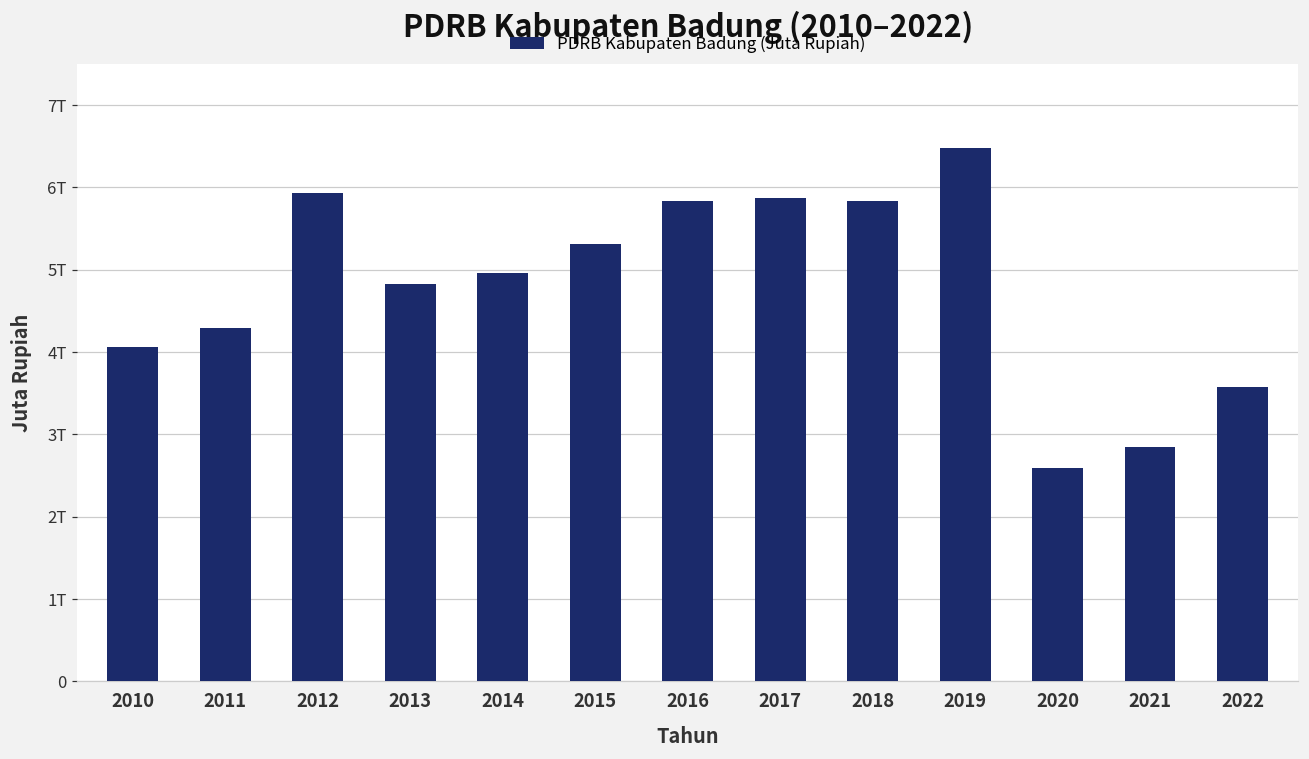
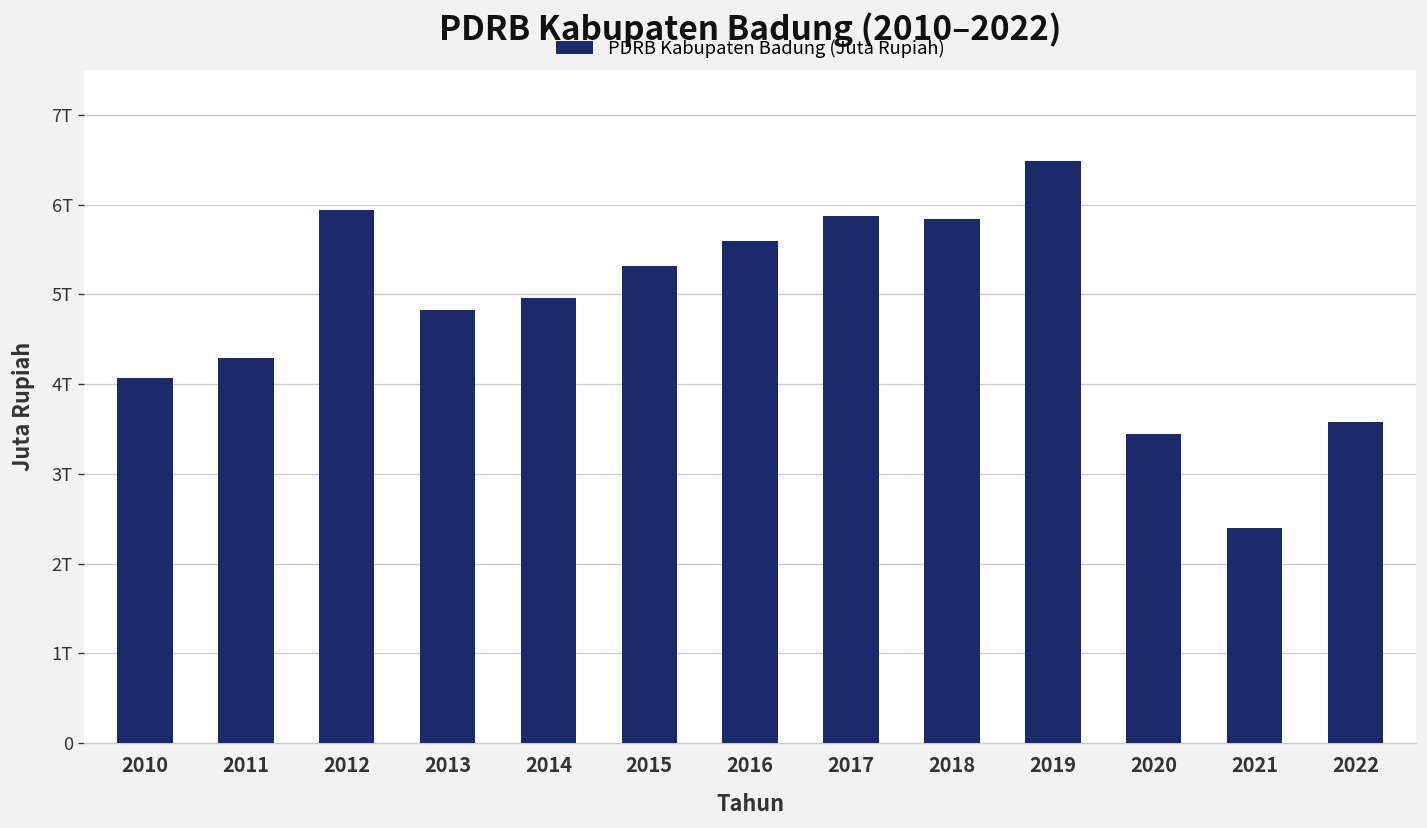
  {
    "2010": "4.1T",
    "2011": "4.3T",
    "2012": "5.9T",
    "2013": "4.8T",
    "2014": "5.0T",
    "2015": "5.3T",
-   "2016": "5.8T",
+   "2016": "5.6T",
    "2017": "5.9T",
    "2018": "5.8T",
    "2019": "6.5T",
-   "2020": "2.6T",
-   "2021": "2.8T",
+   "2020": "3.4T",
+   "2021": "2.4T",
    "2022": "3.6T"
  }
